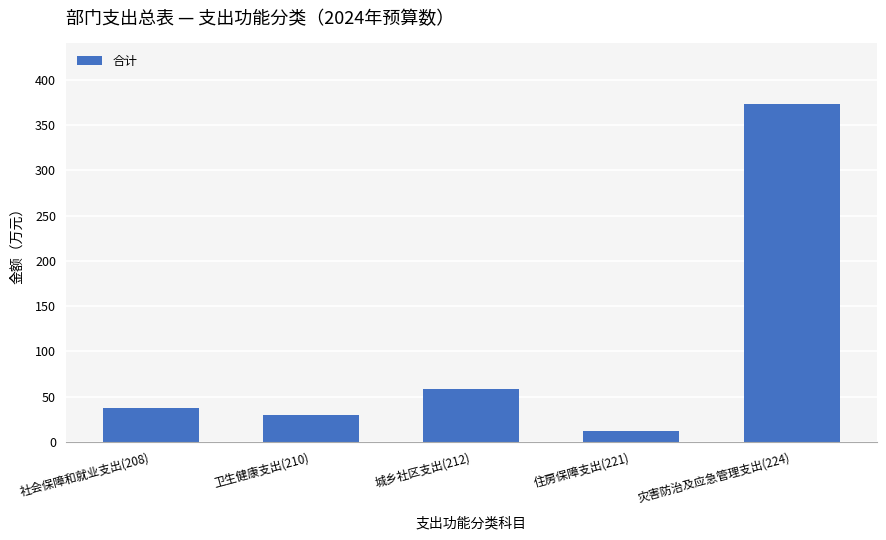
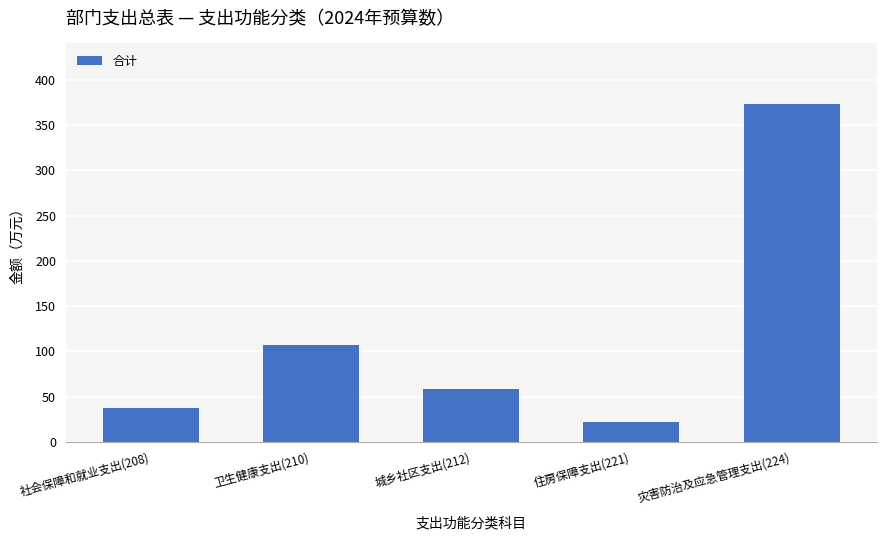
  {
    "社会保障和就业支出(208)": 40,
-   "卫生健康支出(210)": 30,
+   "卫生健康支出(210)": 110,
    "城乡社区支出(212)": 60,
-   "住房保障支出(221)": 10,
+   "住房保障支出(221)": 20,
    "灾害防治及应急管理支出(224)": 370
  }
